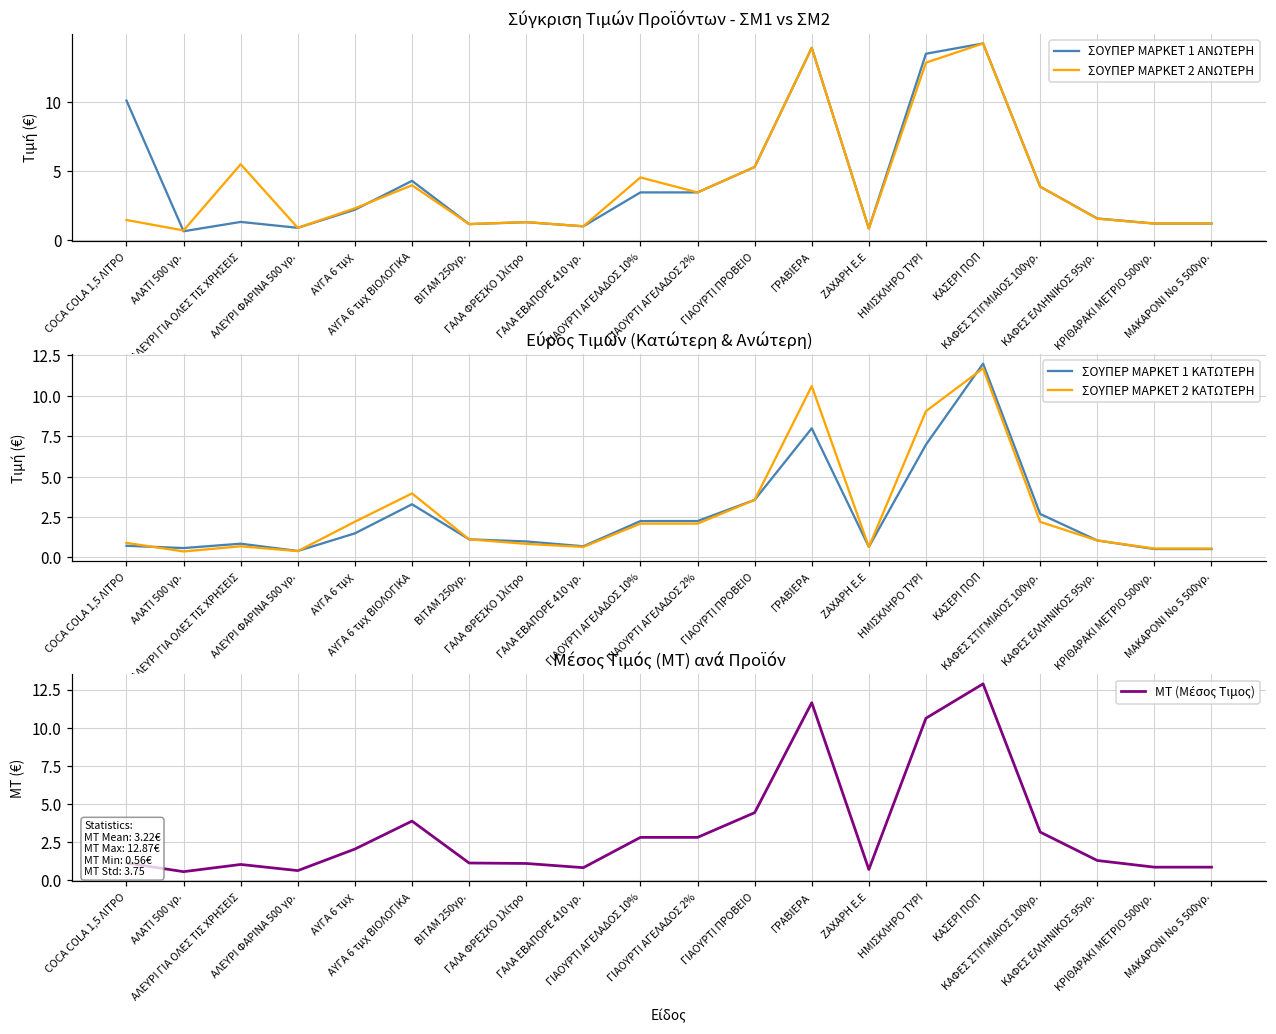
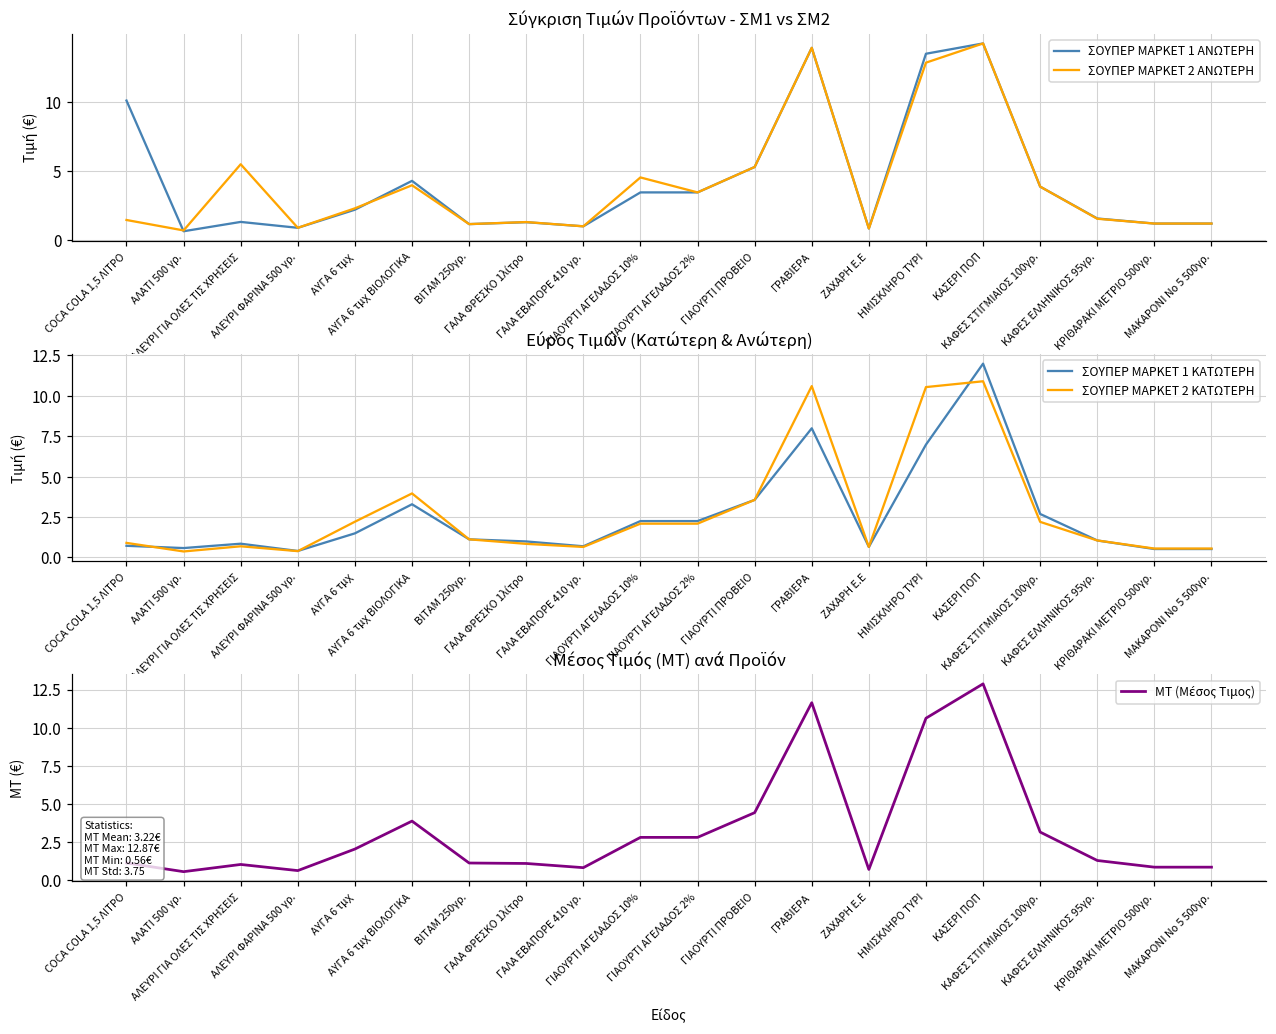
  {
    "Σύγκριση Τιμών Προϊόντων - ΣΜ1 vs ΣΜ2": {
      "ΣΟΥΠΕΡ ΜΑΡΚΕΤ 1 ΑΝΩΤΕΡΗ": {
        "COCA COLA 1,5 ΛΙΤΡΟ": 10.1,
        "ΑΛΕΥΡΙ ΓΙΑ ΟΛΕΣ ΤΙΣ ΧΡΗΣΕΙΣ": 1.3,
        "ΑΥΓΑ 6 τμχ ΒΙΟΛΟΓΙΚΑ": 4.3,
        "ΓΙΑΟΥΡΤΙ ΑΓΕΛΑΔΟΣ 10%": 3.5,
        "ΗΜΙΣΚΛΗΡΟ ΤΥΡΙ": 13.6
      },
      "ΣΟΥΠΕΡ ΜΑΡΚΕΤ 2 ΑΝΩΤΕΡΗ": {
        "COCA COLA 1,5 ΛΙΤΡΟ": 1.4,
        "ΑΛΕΥΡΙ ΓΙΑ ΟΛΕΣ ΤΙΣ ΧΡΗΣΕΙΣ": 5.5,
        "ΑΥΓΑ 6 τμχ ΒΙΟΛΟΓΙΚΑ": 4.0,
        "ΓΙΑΟΥΡΤΙ ΑΓΕΛΑΔΟΣ 10%": 4.5,
        "ΗΜΙΣΚΛΗΡΟ ΤΥΡΙ": 12.9
      }
    },
    "Εύρος Τιμών (Κατώτερη & Ανώτερη)": {
      "ΣΟΥΠΕΡ ΜΑΡΚΕΤ 1 ΚΑΤΩΤΕΡΗ": {
        "COCA COLA 1,5 ΛΙΤΡΟ": 0.7,
        "ΑΛΑΤΙ 500 γρ.": 0.6,
        "ΑΥΓΑ 6 τμχ": 1.5,
        "ΑΥΓΑ 6 τμχ ΒΙΟΛΟΓΙΚΑ": 3.3,
        "ΓΡΑΒΙΕΡΑ": 8.0,
        "ΗΜΙΣΚΛΗΡΟ ΤΥΡΙ": 7.0,
        "ΚΑΣΕΡΙ ΠΟΠ": 12.0,
        "ΚΑΦΕΣ ΣΤΙΓΜΙΑΙΟΣ 100γρ.": 2.7
      },
      "ΣΟΥΠΕΡ ΜΑΡΚΕΤ 2 ΚΑΤΩΤΕΡΗ": {
        "COCA COLA 1,5 ΛΙΤΡΟ": 0.9,
        "ΑΛΑΤΙ 500 γρ.": 0.4,
        "ΑΥΓΑ 6 τμχ": 2.2,
        "ΑΥΓΑ 6 τμχ ΒΙΟΛΟΓΙΚΑ": 4.0,
        "ΓΡΑΒΙΕΡΑ": 10.6,
-       "ΗΜΙΣΚΛΗΡΟ ΤΥΡΙ": 9.1,
-       "ΚΑΣΕΡΙ ΠΟΠ": 11.7,
+       "ΗΜΙΣΚΛΗΡΟ ΤΥΡΙ": 10.5,
+       "ΚΑΣΕΡΙ ΠΟΠ": 10.9,
        "ΚΑΦΕΣ ΣΤΙΓΜΙΑΙΟΣ 100γρ.": 2.2
      }
    },
    "Μέσος Τιμός (ΜΤ) ανά Προϊόν": {
      "ΑΛΑΤΙ 500 γρ.": 0.6,
      "ΑΛΕΥΡΙ ΓΙΑ ΟΛΕΣ ΤΙΣ ΧΡΗΣΕΙΣ": 1.0,
      "ΑΛΕΥΡΙ ΦΑΡΙΝΑ 500 γρ.": 0.6,
      "ΑΥΓΑ 6 τμχ": 2.0,
      "ΑΥΓΑ 6 τμχ ΒΙΟΛΟΓΙΚΑ": 3.9,
      "ΒΙΤΑΜ 250γρ.": 1.1,
      "ΓΑΛΑ ΦΡΕΣΚΟ 1λίτρο": 1.1,
      "ΓΑΛΑ ΕΒΑΠΟΡΕ 410 γρ.": 0.8,
      "ΓΙΑΟΥΡΤΙ ΑΓΕΛΑΔΟΣ 10%": 2.8,
      "ΓΙΑΟΥΡΤΙ ΑΓΕΛΑΔΟΣ 2%": 2.8,
      "ΓΙΑΟΥΡΤΙ ΠΡΟΒΕΙΟ": 4.4,
      "ΓΡΑΒΙΕΡΑ": 11.6,
      "ΖΑΧΑΡΗ Ε.Ε": 0.7,
      "ΗΜΙΣΚΛΗΡΟ ΤΥΡΙ": 10.6,
      "ΚΑΣΕΡΙ ΠΟΠ": 12.9,
      "ΚΑΦΕΣ ΣΤΙΓΜΙΑΙΟΣ 100γρ.": 3.2,
      "ΚΑΦΕΣ ΕΛΛΗΝΙΚΟΣ 95γρ.": 1.3,
      "ΚΡΙΘΑΡΑΚΙ ΜΕΤΡΙΟ 500γρ.": 0.9,
      "ΜΑΚΑΡΟΝΙ Νο 5 500γρ.": 0.9
    }
  }
